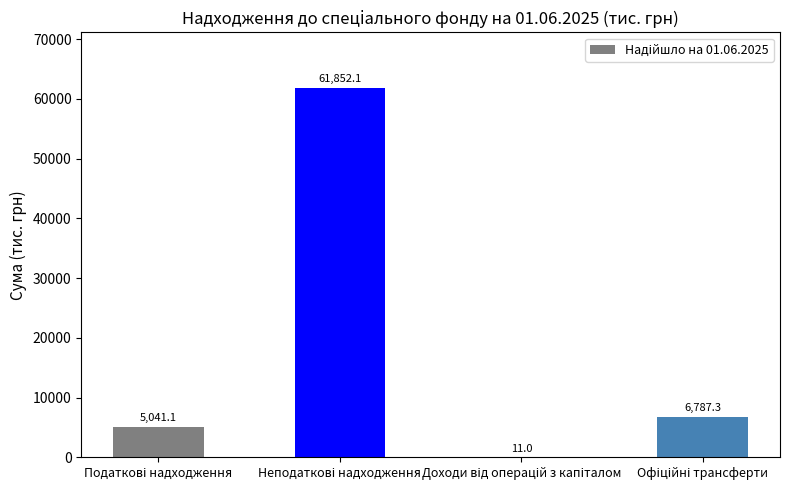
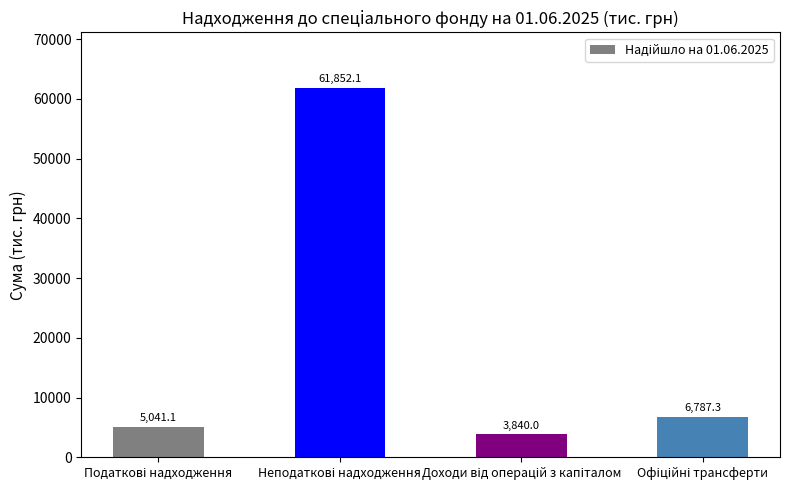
  {
    "Податкові надходження": "5,041.1",
    "Неподаткові надходження": "61,852.1",
-   "Доходи від операцій з капіталом": "11.0",
+   "Доходи від операцій з капіталом": "3,840.0",
    "Офіційні трансферти": "6,787.3"
  }
